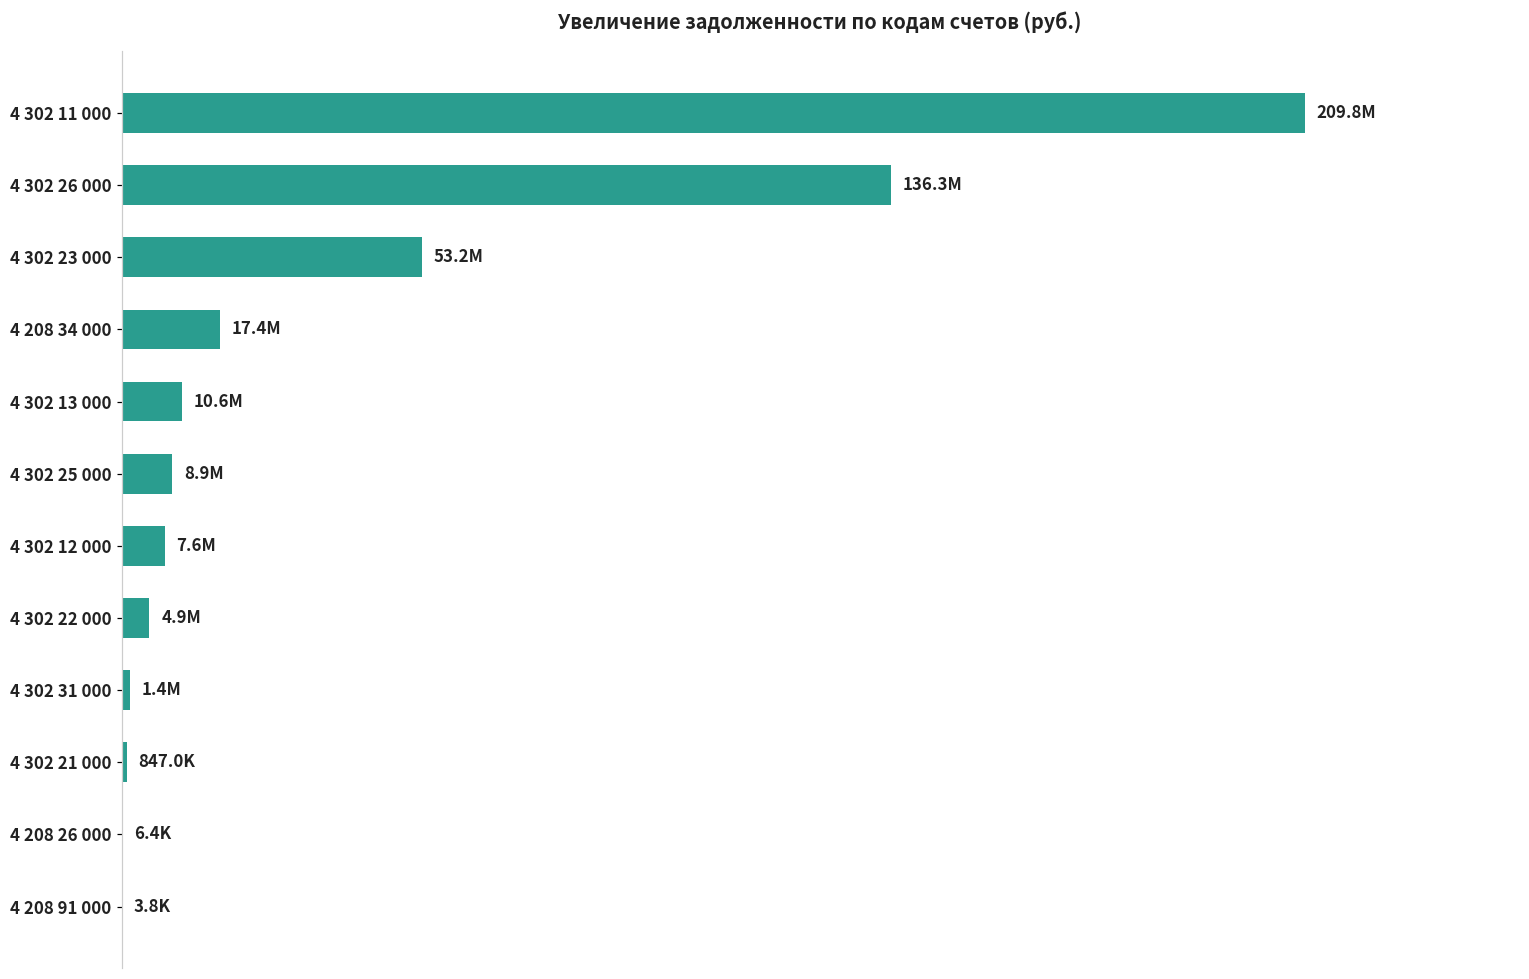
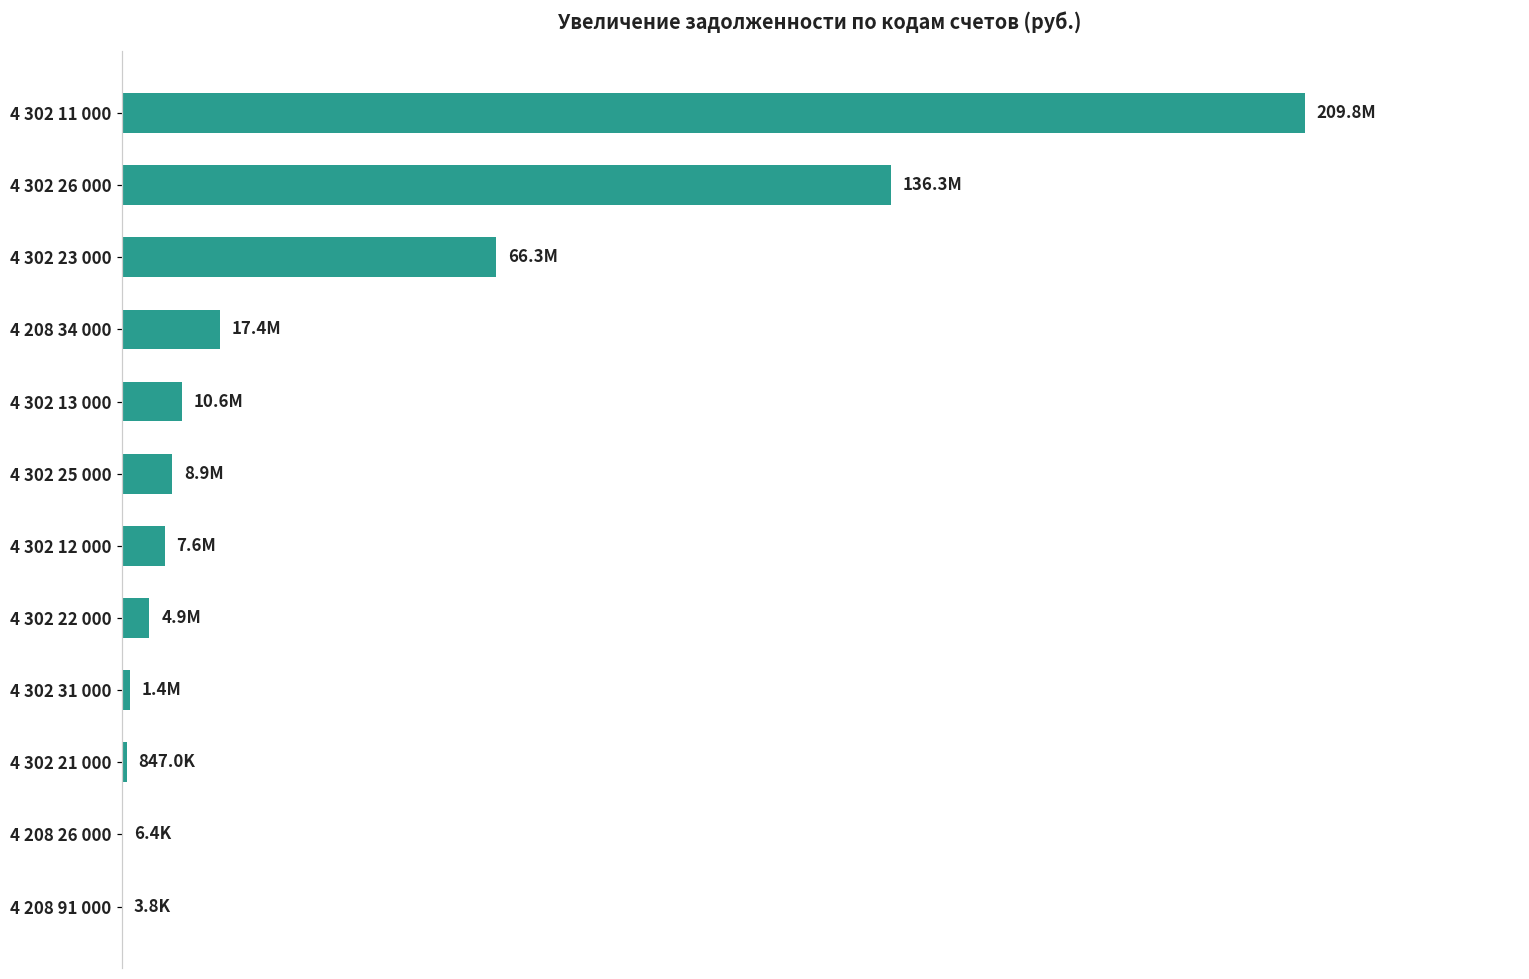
  {
    "4 302 11 000": "209.8M",
    "4 302 26 000": "136.3M",
-   "4 302 23 000": "53.2M",
+   "4 302 23 000": "66.3M",
    "4 208 34 000": "17.4M",
    "4 302 13 000": "10.6M",
    "4 302 25 000": "8.9M",
    "4 302 12 000": "7.6M",
    "4 302 22 000": "4.9M",
    "4 302 31 000": "1.4M",
    "4 302 21 000": "847.0K",
    "4 208 26 000": "6.4K",
    "4 208 91 000": "3.8K"
  }
